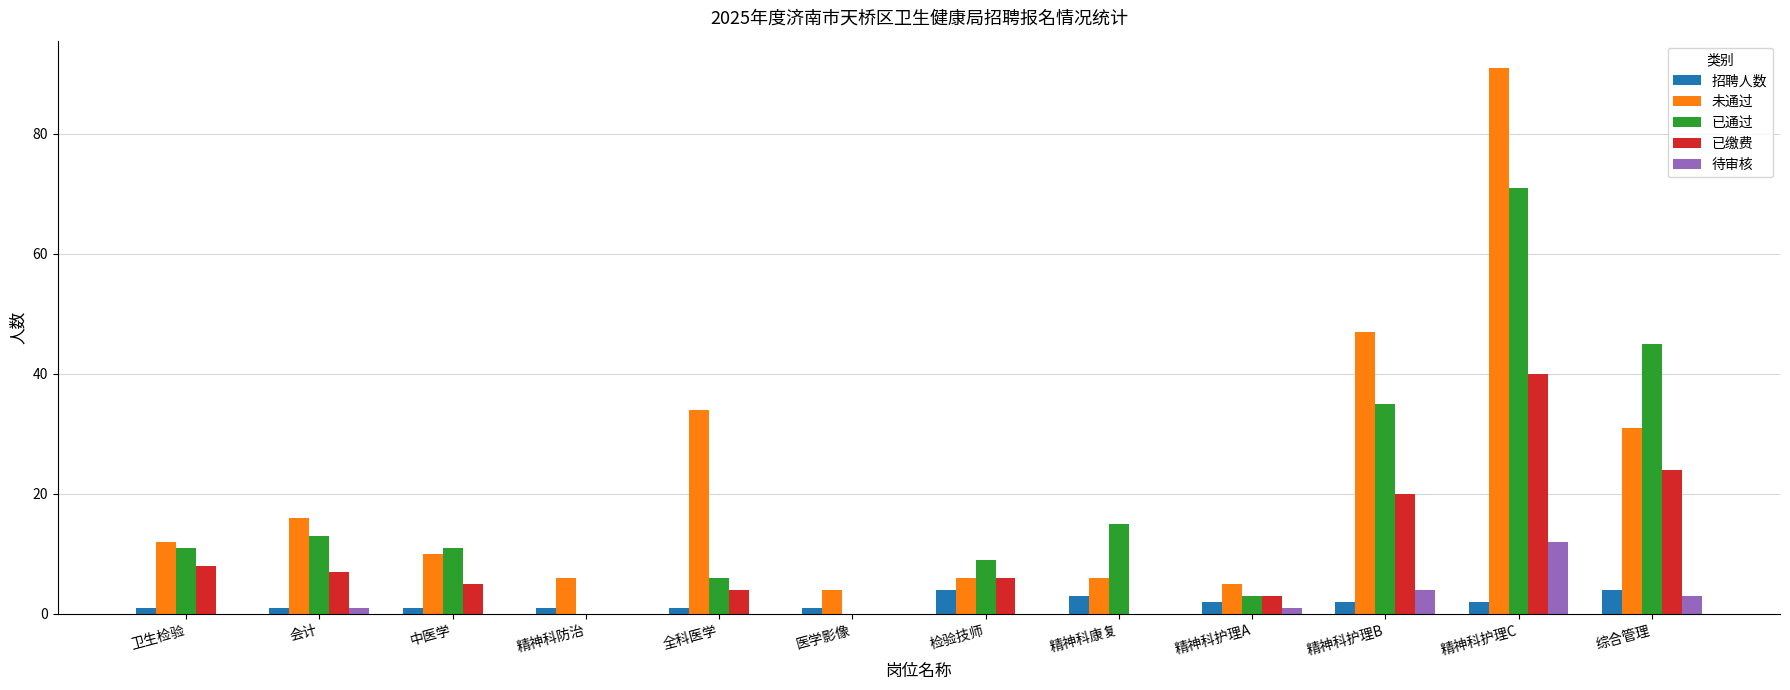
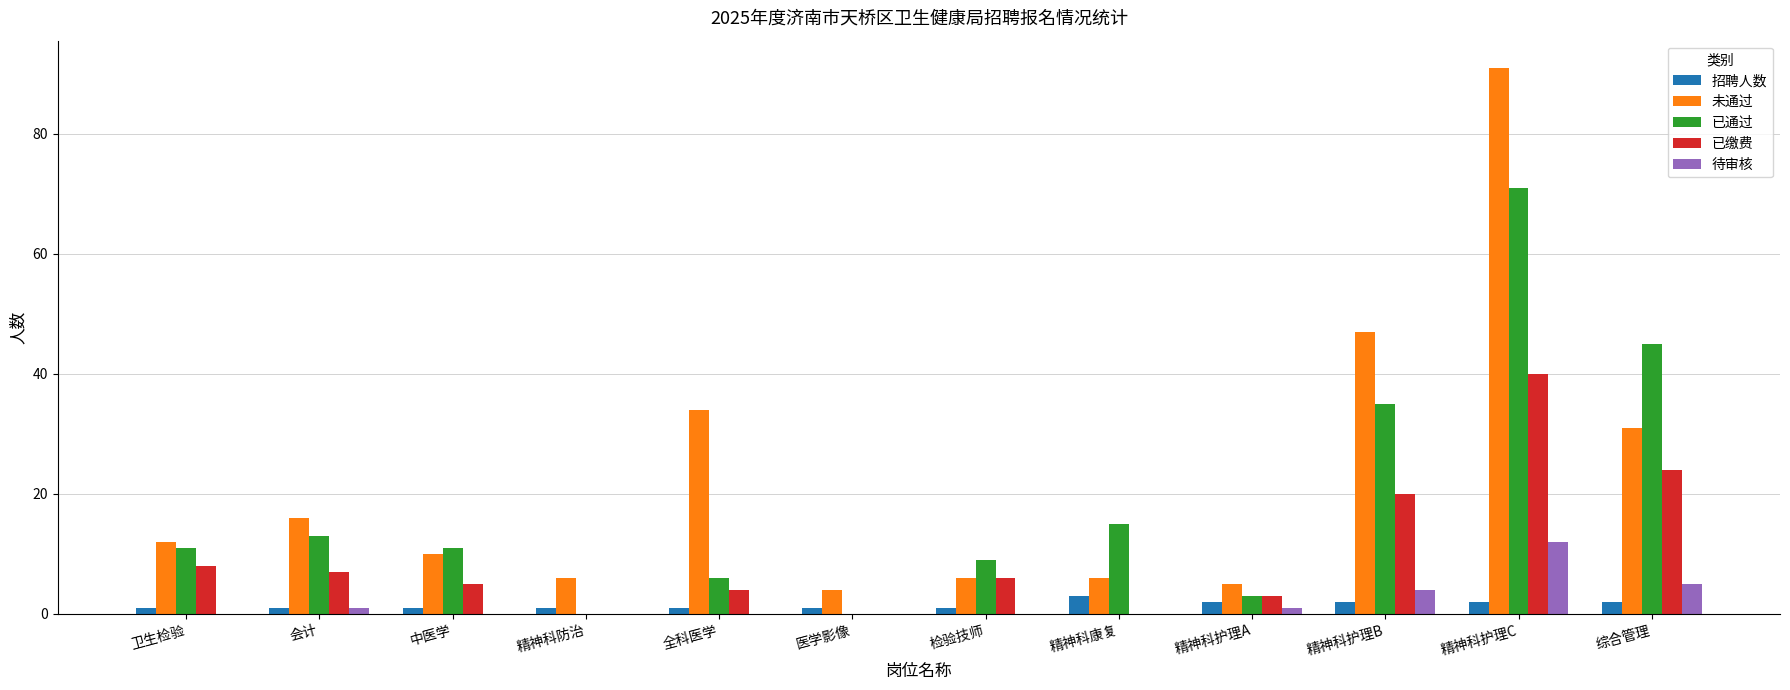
  {
    "招聘人数": {
      "卫生检验": 1,
      "会计": 1,
      "中医学": 1,
      "精神科防治": 1,
      "全科医学": 1,
      "医学影像": 1,
-     "检验技师": 4,
+     "检验技师": 1,
      "精神科康复": 3,
      "精神科护理A": 2,
      "精神科护理B": 2,
      "精神科护理C": 2,
-     "综合管理": 4
+     "综合管理": 2
    },
    "未通过": {
      "卫生检验": 12,
      "会计": 16,
      "中医学": 10,
      "精神科防治": 6,
      "全科医学": 34,
      "医学影像": 4,
      "检验技师": 6,
      "精神科康复": 6,
      "精神科护理A": 5,
      "精神科护理B": 47,
      "精神科护理C": 91,
      "综合管理": 31
    },
    "已通过": {
      "卫生检验": 11,
      "会计": 13,
      "中医学": 11,
      "精神科防治": 0,
      "全科医学": 6,
      "医学影像": 0,
      "检验技师": 9,
      "精神科康复": 15,
      "精神科护理A": 3,
      "精神科护理B": 35,
      "精神科护理C": 71,
      "综合管理": 45
    },
    "已缴费": {
      "卫生检验": 8,
      "会计": 7,
      "中医学": 5,
      "精神科防治": 0,
      "全科医学": 4,
      "医学影像": 0,
      "检验技师": 6,
      "精神科康复": 0,
      "精神科护理A": 3,
      "精神科护理B": 20,
      "精神科护理C": 40,
      "综合管理": 24
    },
    "待审核": {
      "卫生检验": 0,
      "会计": 1,
      "中医学": 0,
      "精神科防治": 0,
      "全科医学": 0,
      "医学影像": 0,
      "检验技师": 0,
      "精神科康复": 0,
      "精神科护理A": 1,
      "精神科护理B": 4,
      "精神科护理C": 12,
-     "综合管理": 3
+     "综合管理": 5
    }
  }
